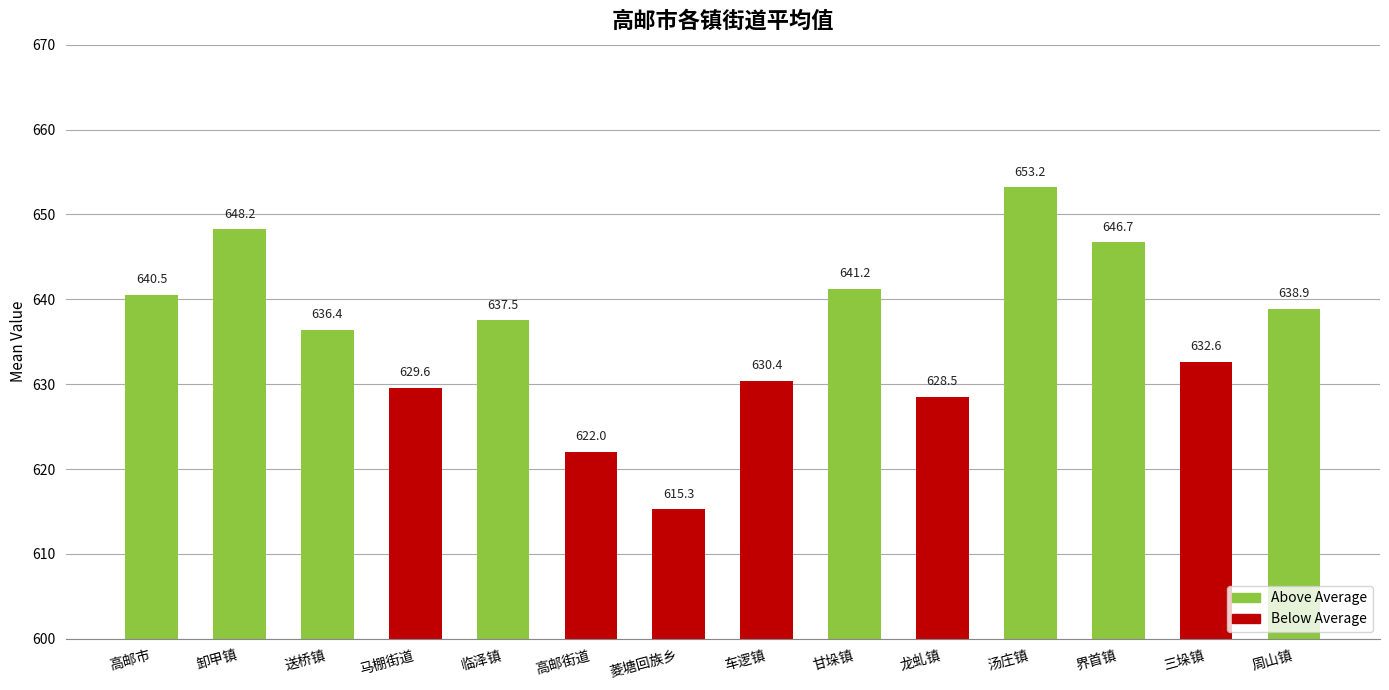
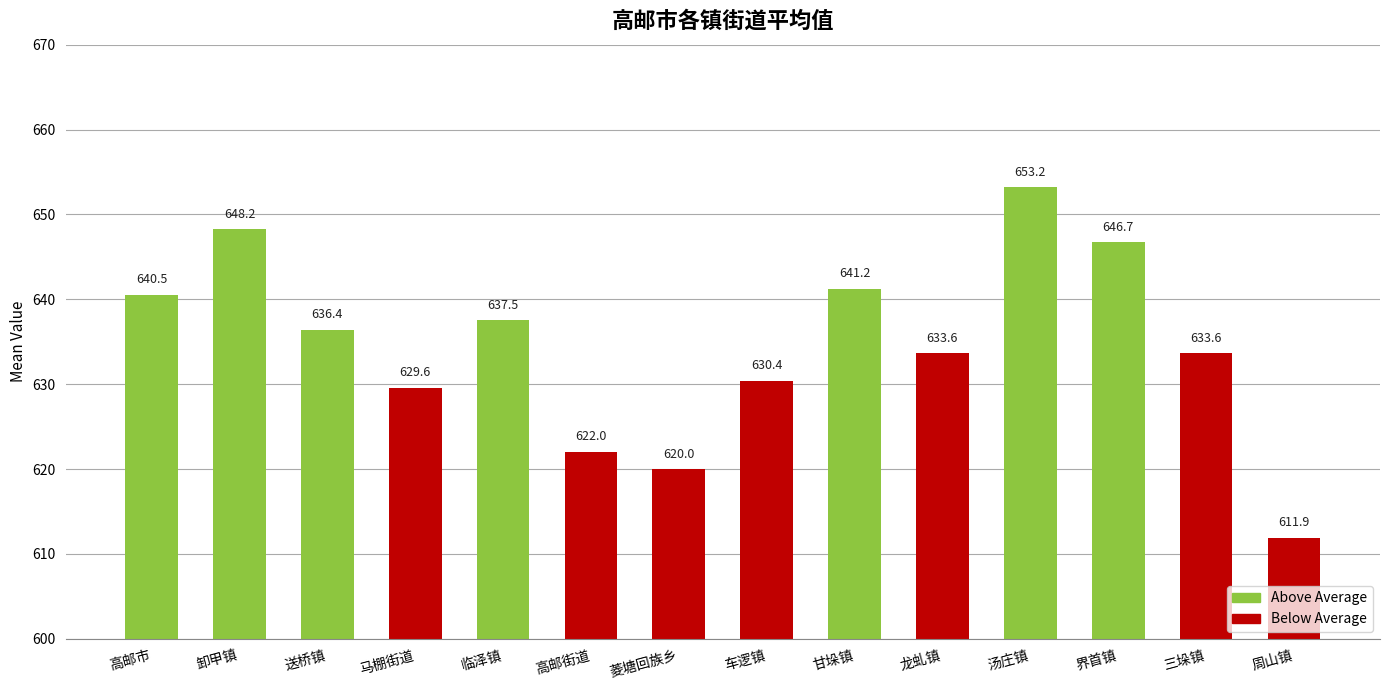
  {
    "高邮市": 640.5,
    "卸甲镇": 648.2,
    "送桥镇": 636.4,
    "马棚街道": 629.6,
    "临泽镇": 637.5,
    "高邮街道": 622.0,
-   "菱塘回族乡": 615.3,
+   "菱塘回族乡": 620.0,
    "车逻镇": 630.4,
    "甘垛镇": 641.2,
-   "龙虬镇": 628.5,
+   "龙虬镇": 633.6,
    "汤庄镇": 653.2,
    "界首镇": 646.7,
-   "三垛镇": 632.6,
-   "周山镇": 638.9
+   "三垛镇": 633.6,
+   "周山镇": 611.9
  }
